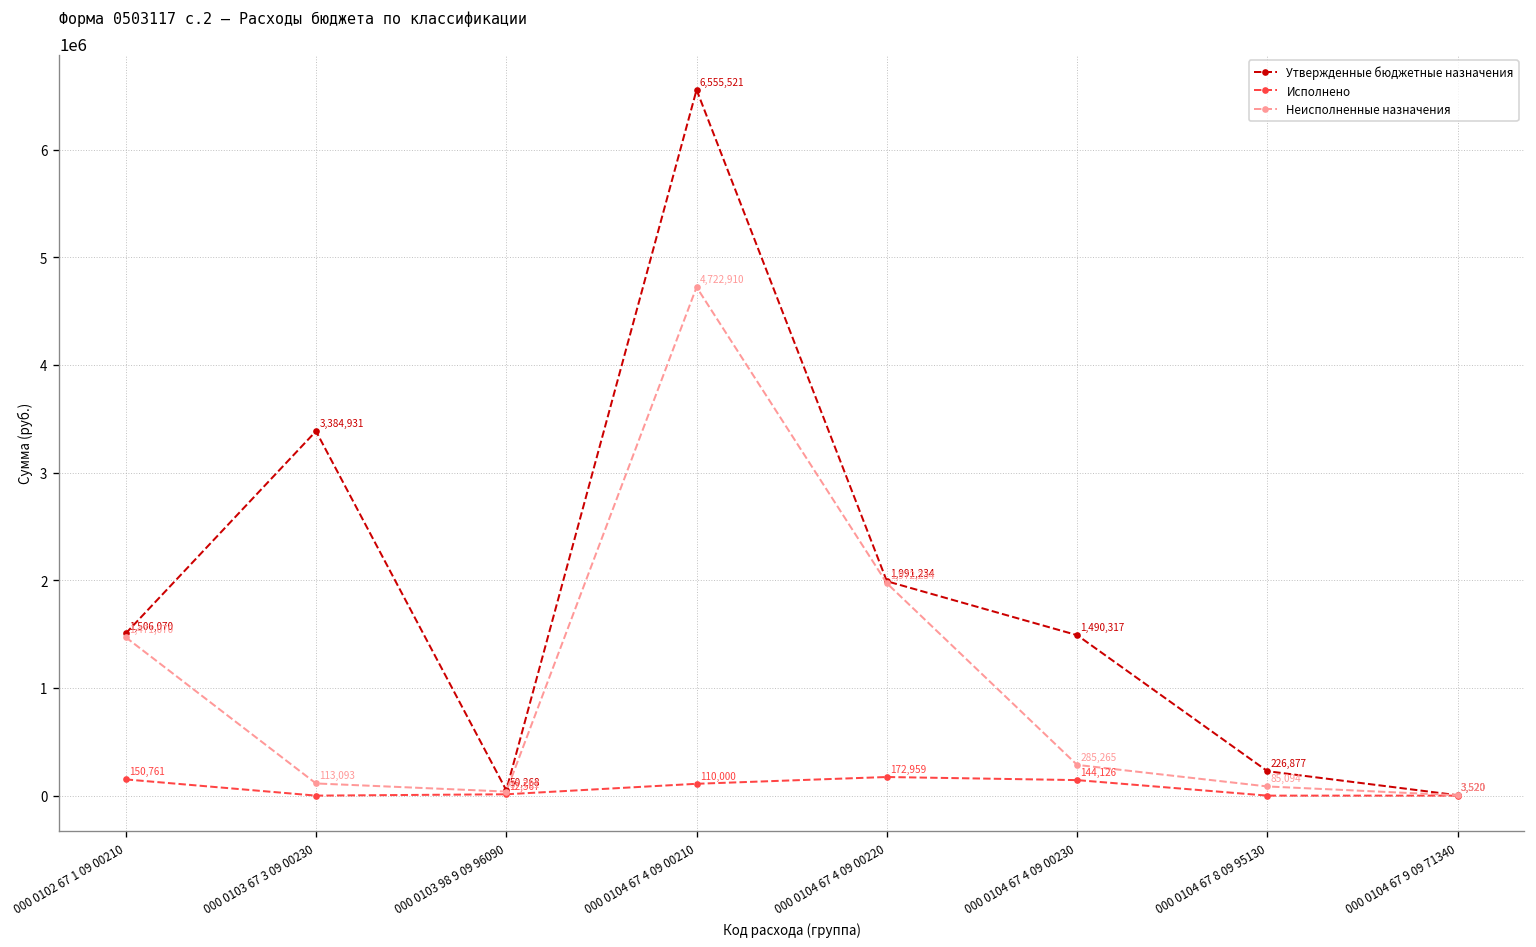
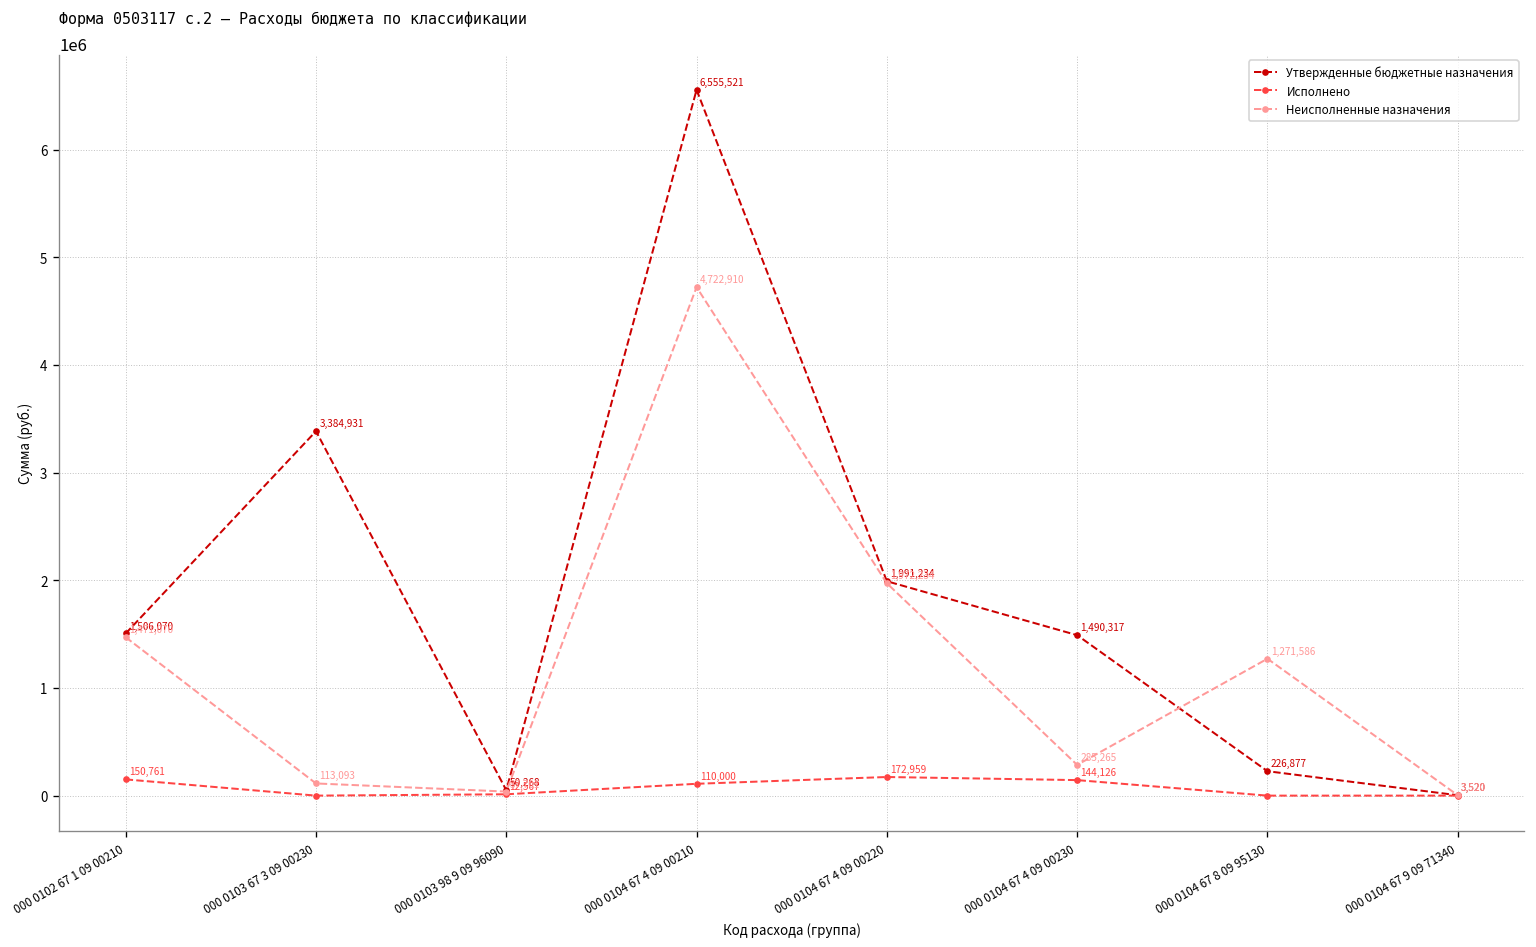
  {
    "Утвержденные бюджетные назначения": {
      "000 0103 67 3 09 00230": "3,384,931",
      "000 0104 67 4 09 00210": "6,555,521",
      "000 0104 67 4 09 00230": "1,490,317",
      "000 0104 67 8 09 95130": "226,877"
    },
    "Исполнено": {
      "000 0102 67 1 09 00210": "150,761",
      "000 0104 67 4 09 00210": "110,000",
      "000 0104 67 4 09 00220": "172,959",
      "000 0104 67 4 09 00230": "144,126"
    },
    "Неисполненные назначения": {
      "000 0103 67 3 09 00230": "113,093",
      "000 0104 67 4 09 00210": "4,722,910",
      "000 0104 67 4 09 00230": "285,265",
-     "000 0104 67 8 09 95130": "85,094"
+     "000 0104 67 8 09 95130": "1,271,586"
    }
  }
